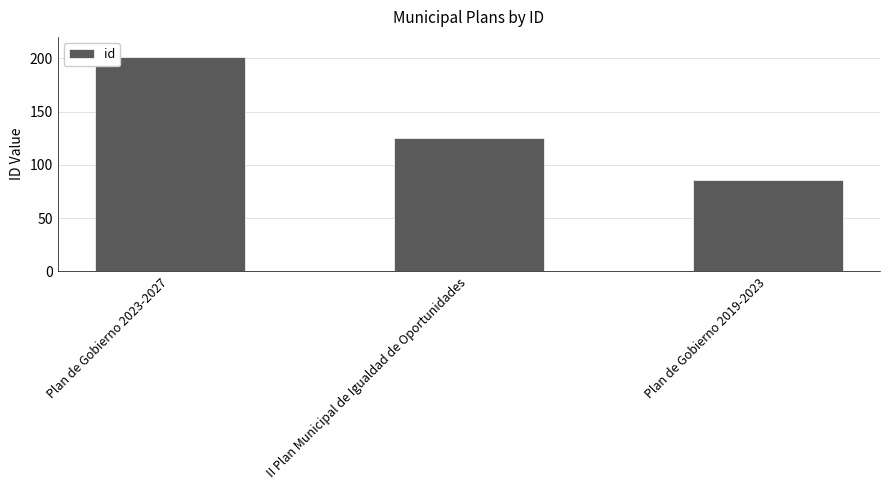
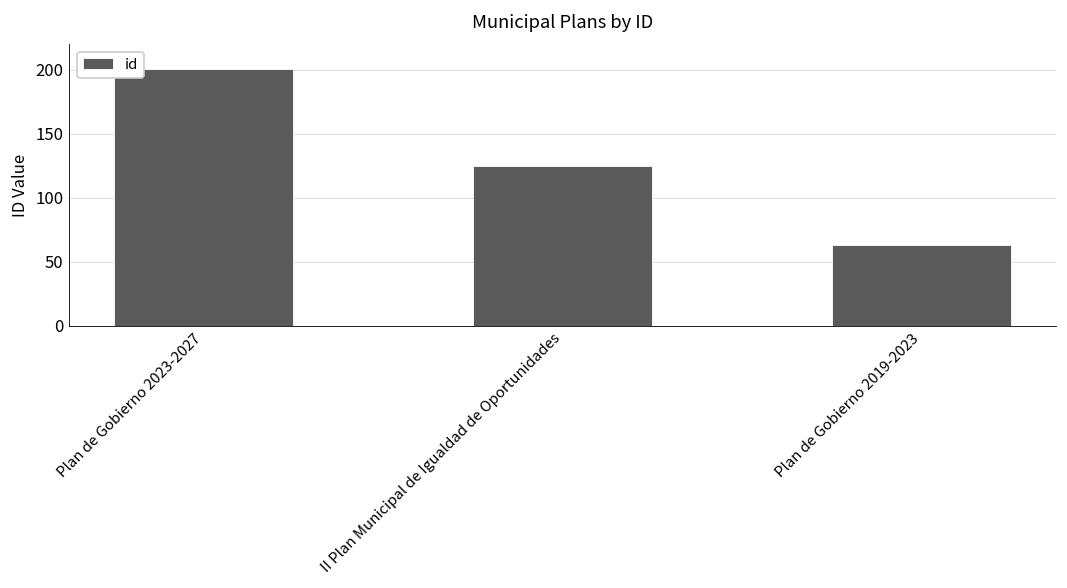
  {
    "Plan de Gobierno 2023-2027": 201,
    "II Plan Municipal de Igualdad de Oportunidades": 125,
-   "Plan de Gobierno 2019-2023": 86
+   "Plan de Gobierno 2019-2023": 63
  }
